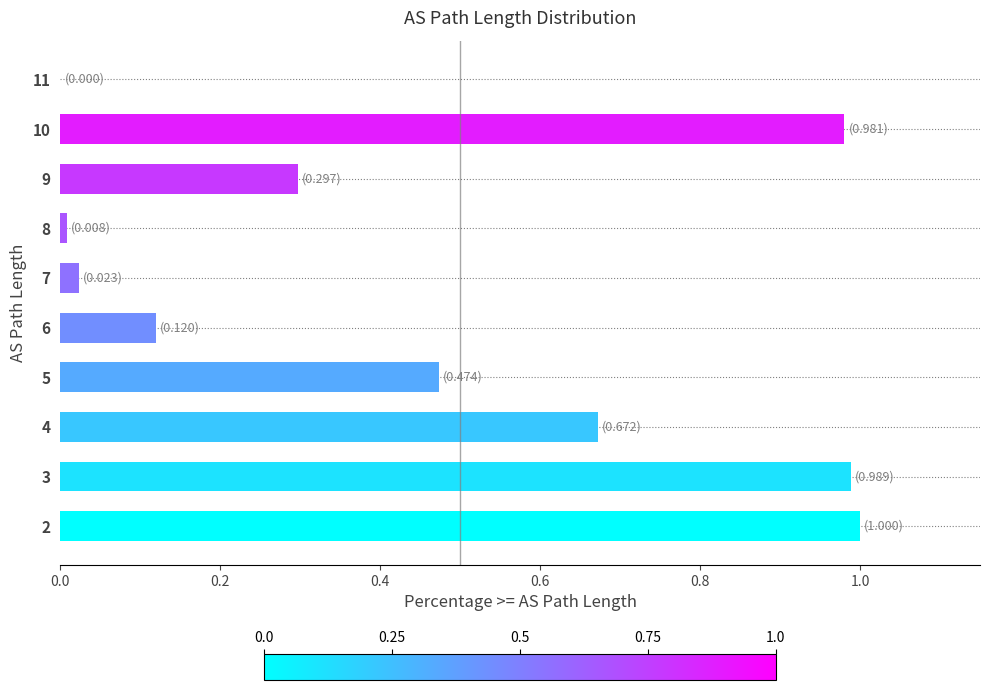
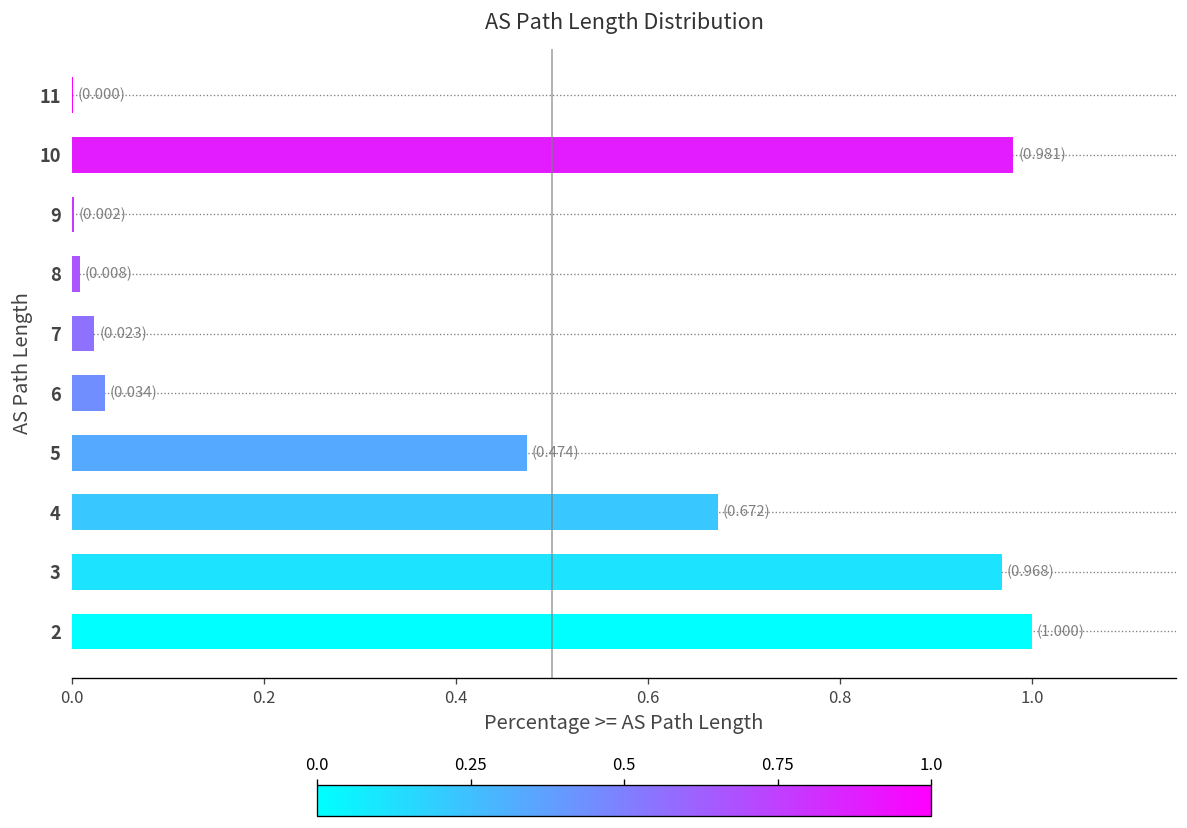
  {
    "11": "(0.000)",
    "10": "(0.981)",
-   "9": "(0.297)",
+   "9": "(0.002)",
    "8": "(0.008)",
    "7": "(0.023)",
-   "6": "(0.120)",
+   "6": "(0.034)",
    "5": "(0.474)",
    "4": "(0.672)",
-   "3": "(0.989)",
+   "3": "(0.968)",
    "2": "(1.000)"
  }
